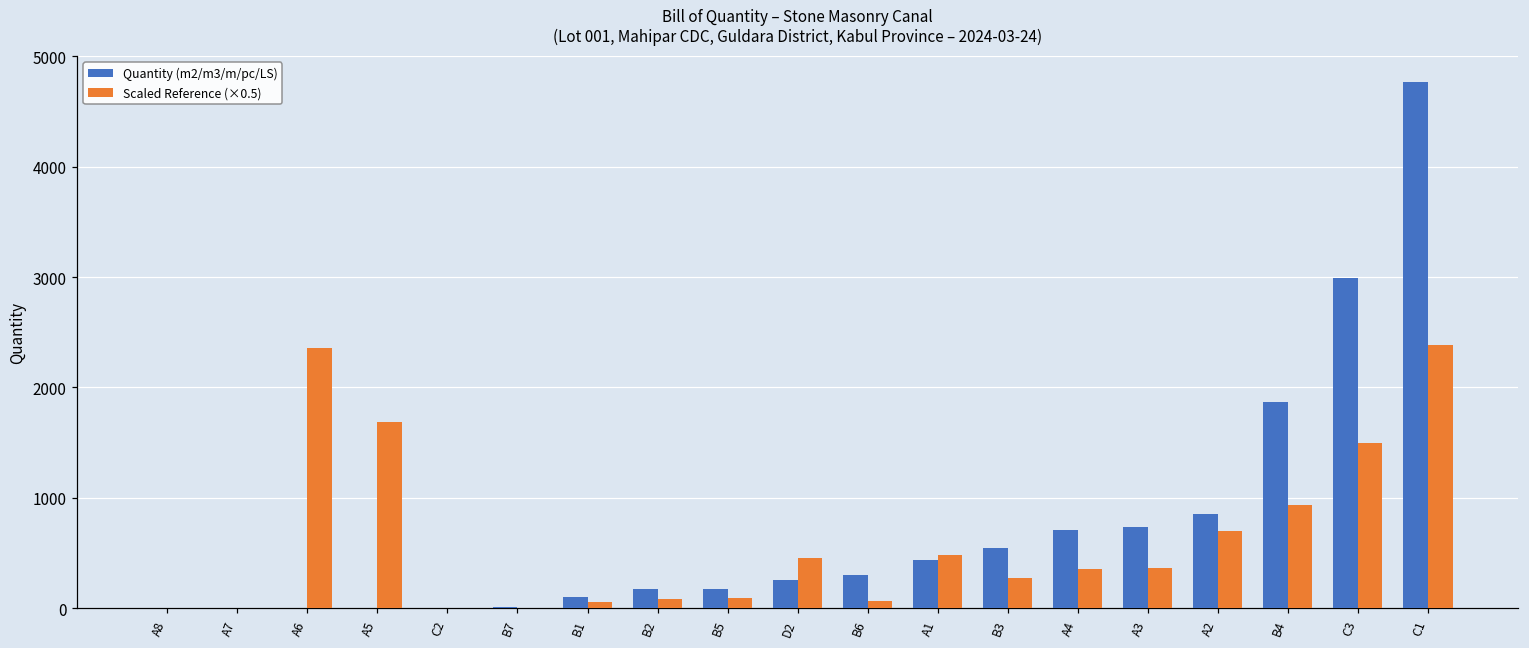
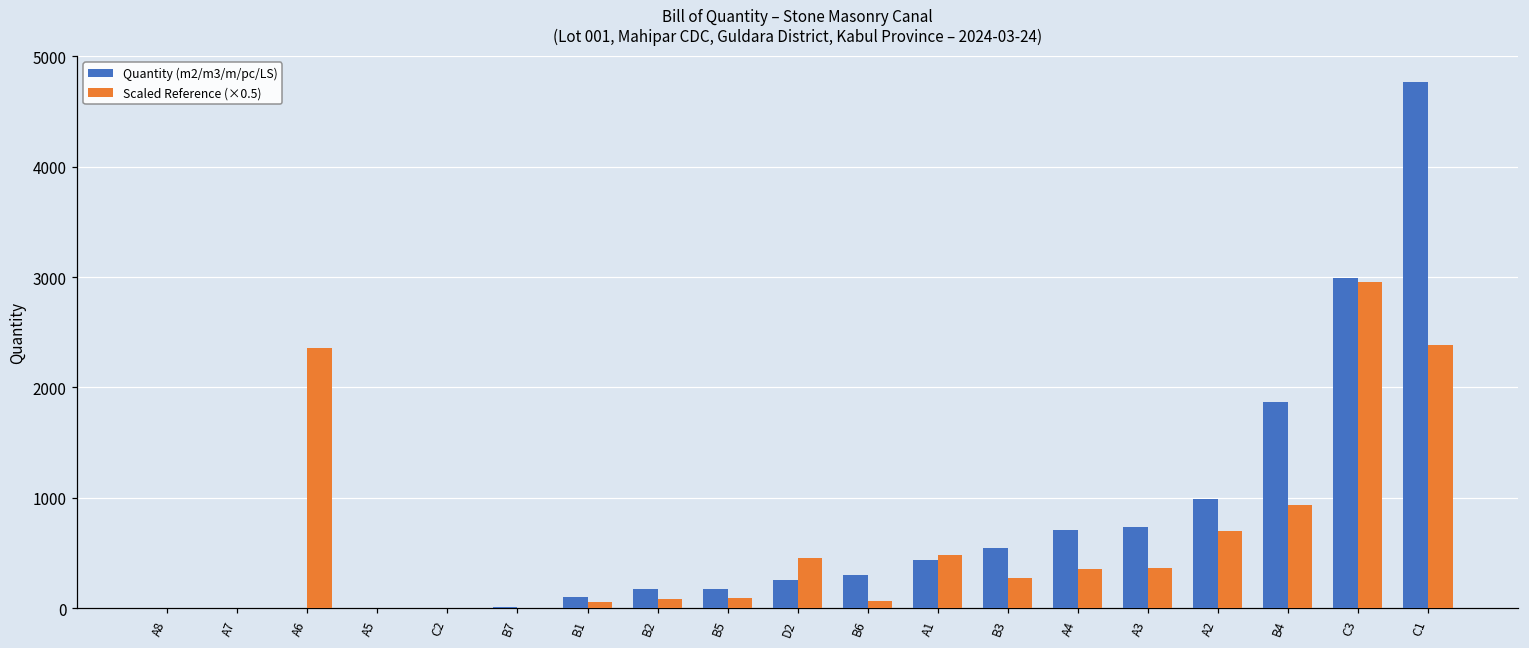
  {
    "Quantity (m2/m3/m/pc/LS)": {
      "B1": 100,
      "B2": 170,
      "B5": 180,
      "D2": 260,
      "B6": 300,
      "A1": 440,
      "B3": 550,
      "A4": 710,
      "A3": 730,
-     "A2": 850,
+     "A2": 990,
      "B4": 1860,
      "C3": 2990,
      "C1": 4760
    },
    "Scaled Reference (×0.5)": {
      "A6": 2360,
-     "A5": 1690,
+     "A5": 0,
      "B1": 50,
      "B2": 80,
      "B5": 90,
      "D2": 450,
      "B6": 60,
      "A1": 490,
      "B3": 270,
      "A4": 350,
      "A3": 370,
      "A2": 700,
      "B4": 930,
-     "C3": 1500,
+     "C3": 2950,
      "C1": 2380
    }
  }
